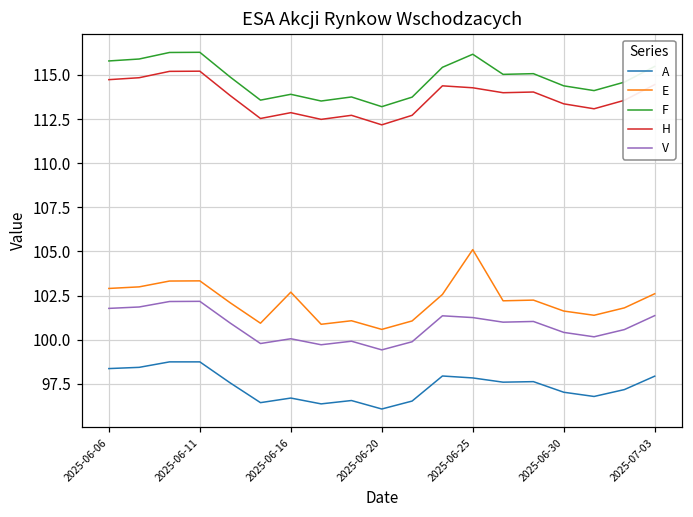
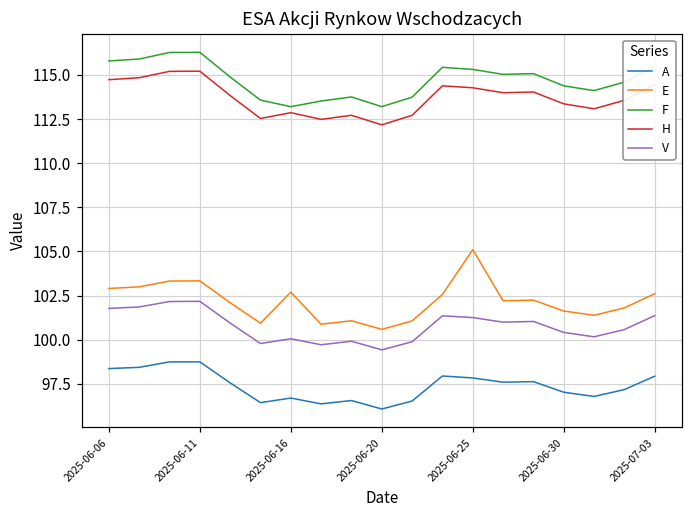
  {
    "A": {
      "2025-06-06": 98.4,
      "2025-06-11": 98.7,
      "2025-06-16": 96.7,
      "2025-06-20": 96.1,
      "2025-06-25": 97.8,
      "2025-06-30": 97.0,
      "2025-07-03": 97.9
    },
    "E": {
      "2025-06-06": 102.9,
      "2025-06-11": 103.3,
      "2025-06-16": 102.7,
      "2025-06-20": 100.6,
      "2025-06-25": 105.1,
      "2025-06-30": 101.6,
      "2025-07-03": 102.6
    },
    "F": {
      "2025-06-06": 115.8,
      "2025-06-11": 116.3,
-     "2025-06-16": 113.9,
+     "2025-06-16": 113.2,
      "2025-06-20": 113.2,
-     "2025-06-25": 116.2,
+     "2025-06-25": 115.3,
      "2025-06-30": 114.4
    },
    "H": {
      "2025-06-06": 114.7,
      "2025-06-11": 115.2,
      "2025-06-16": 112.9,
      "2025-06-20": 112.2,
      "2025-06-25": 114.3,
      "2025-06-30": 113.4
    },
    "V": {
      "2025-06-06": 101.8,
      "2025-06-11": 102.2,
      "2025-06-16": 100.1,
      "2025-06-20": 99.4,
      "2025-06-25": 101.3,
      "2025-06-30": 100.4,
      "2025-07-03": 101.4
    }
  }
